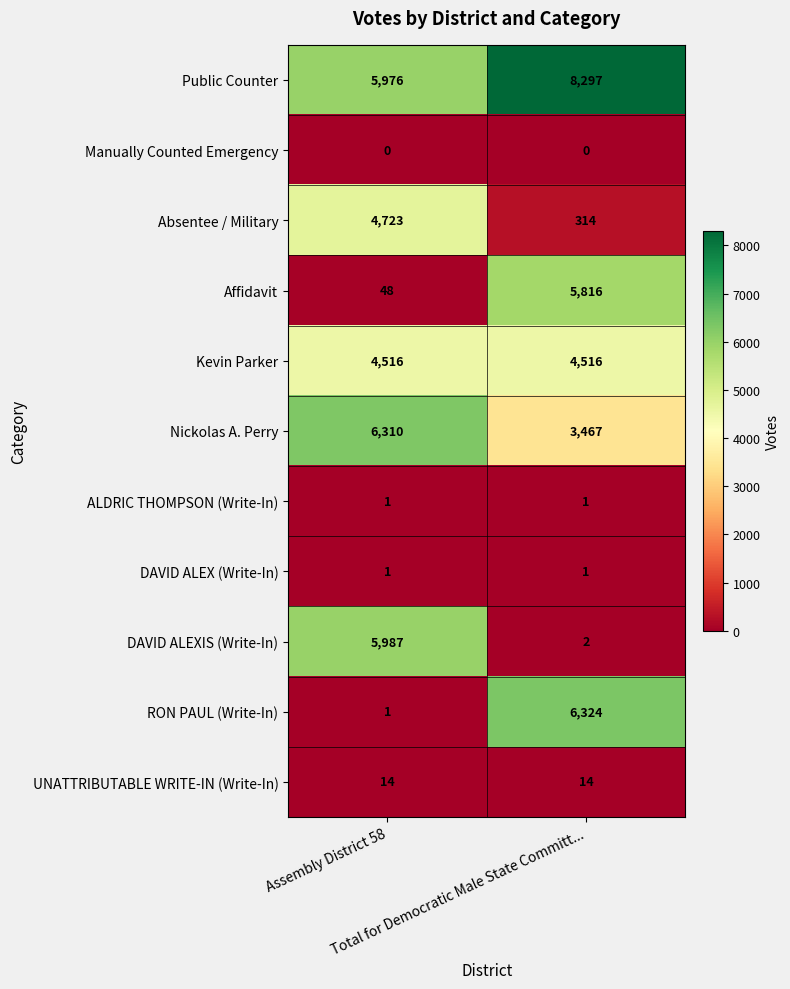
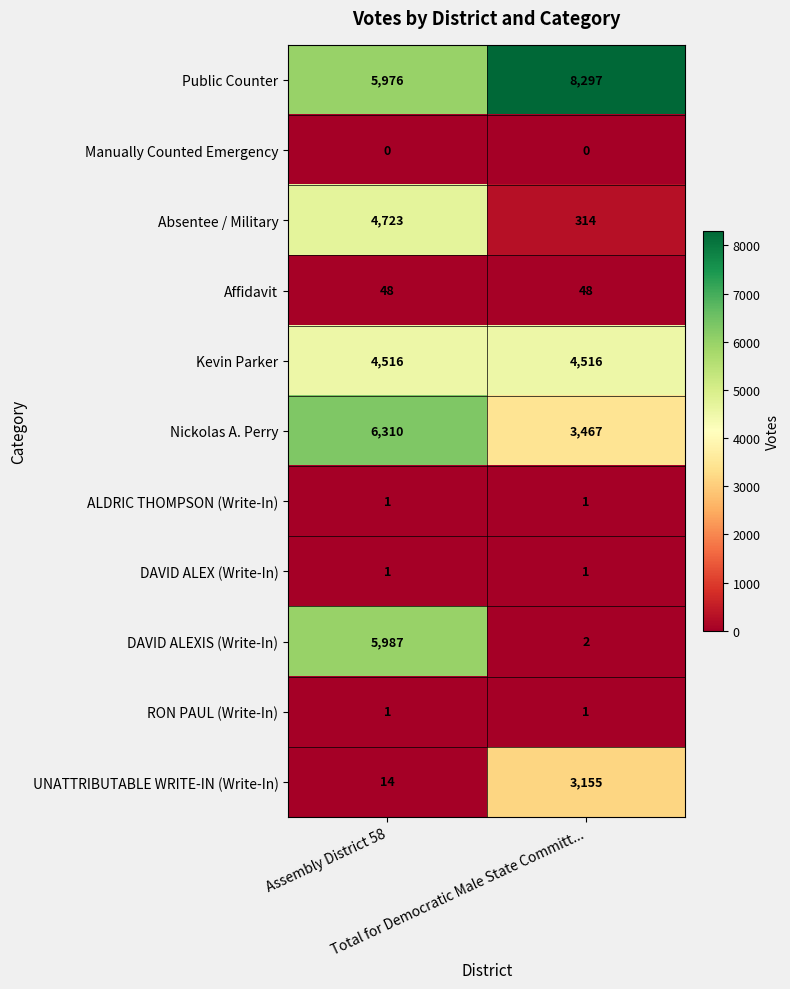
  {
    "Public Counter": {
      "Assembly District 58": "5,976",
      "Total for Democratic Male State Committ...": "8,297"
    },
    "Manually Counted Emergency": {
      "Assembly District 58": "0",
      "Total for Democratic Male State Committ...": "0"
    },
    "Absentee / Military": {
      "Assembly District 58": "4,723",
      "Total for Democratic Male State Committ...": "314"
    },
    "Affidavit": {
      "Assembly District 58": "48",
-     "Total for Democratic Male State Committ...": "5,816"
+     "Total for Democratic Male State Committ...": "48"
    },
    "Kevin Parker": {
      "Assembly District 58": "4,516",
      "Total for Democratic Male State Committ...": "4,516"
    },
    "Nickolas A. Perry": {
      "Assembly District 58": "6,310",
      "Total for Democratic Male State Committ...": "3,467"
    },
    "ALDRIC THOMPSON (Write-In)": {
      "Assembly District 58": "1",
      "Total for Democratic Male State Committ...": "1"
    },
    "DAVID ALEX (Write-In)": {
      "Assembly District 58": "1",
      "Total for Democratic Male State Committ...": "1"
    },
    "DAVID ALEXIS (Write-In)": {
      "Assembly District 58": "5,987",
      "Total for Democratic Male State Committ...": "2"
    },
    "RON PAUL (Write-In)": {
      "Assembly District 58": "1",
-     "Total for Democratic Male State Committ...": "6,324"
+     "Total for Democratic Male State Committ...": "1"
    },
    "UNATTRIBUTABLE WRITE-IN (Write-In)": {
      "Assembly District 58": "14",
-     "Total for Democratic Male State Committ...": "14"
+     "Total for Democratic Male State Committ...": "3,155"
    }
  }
